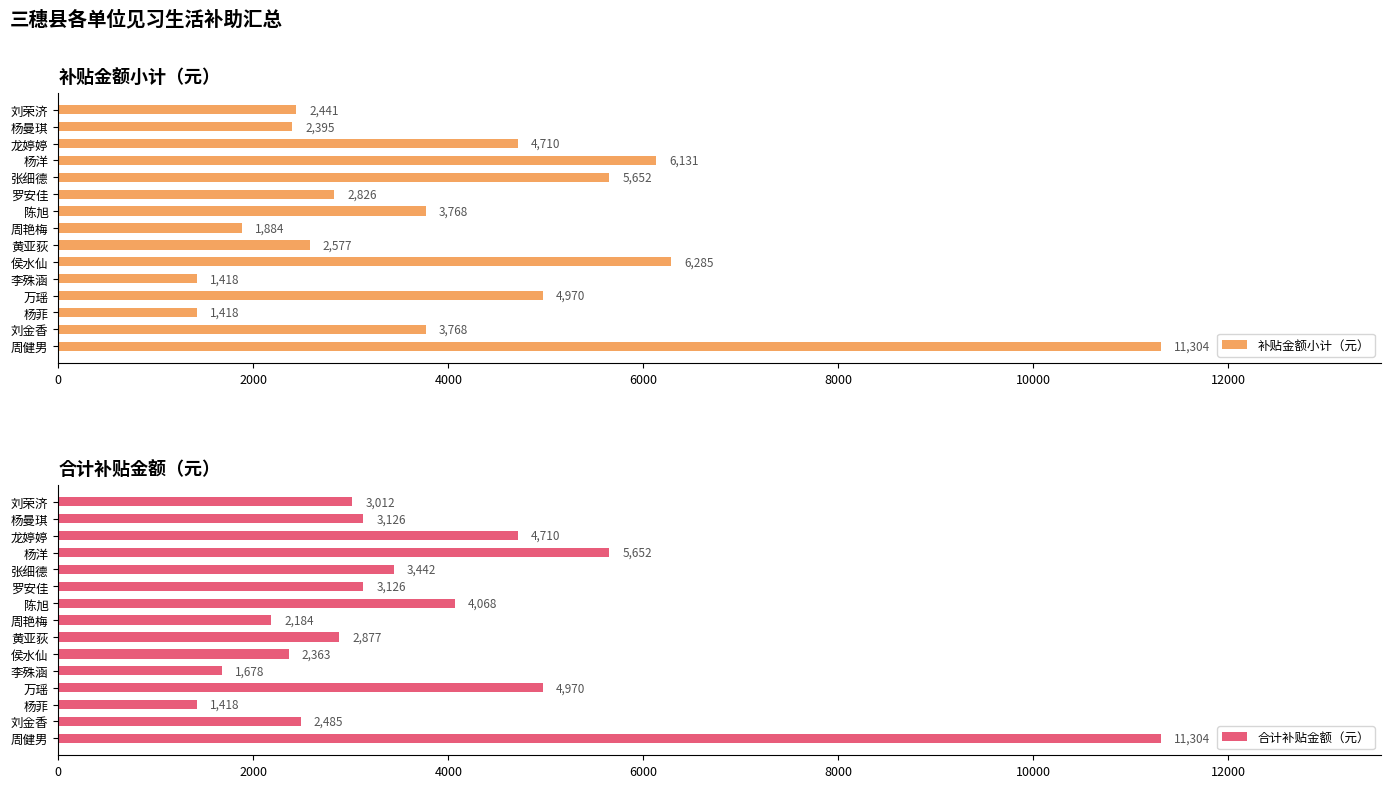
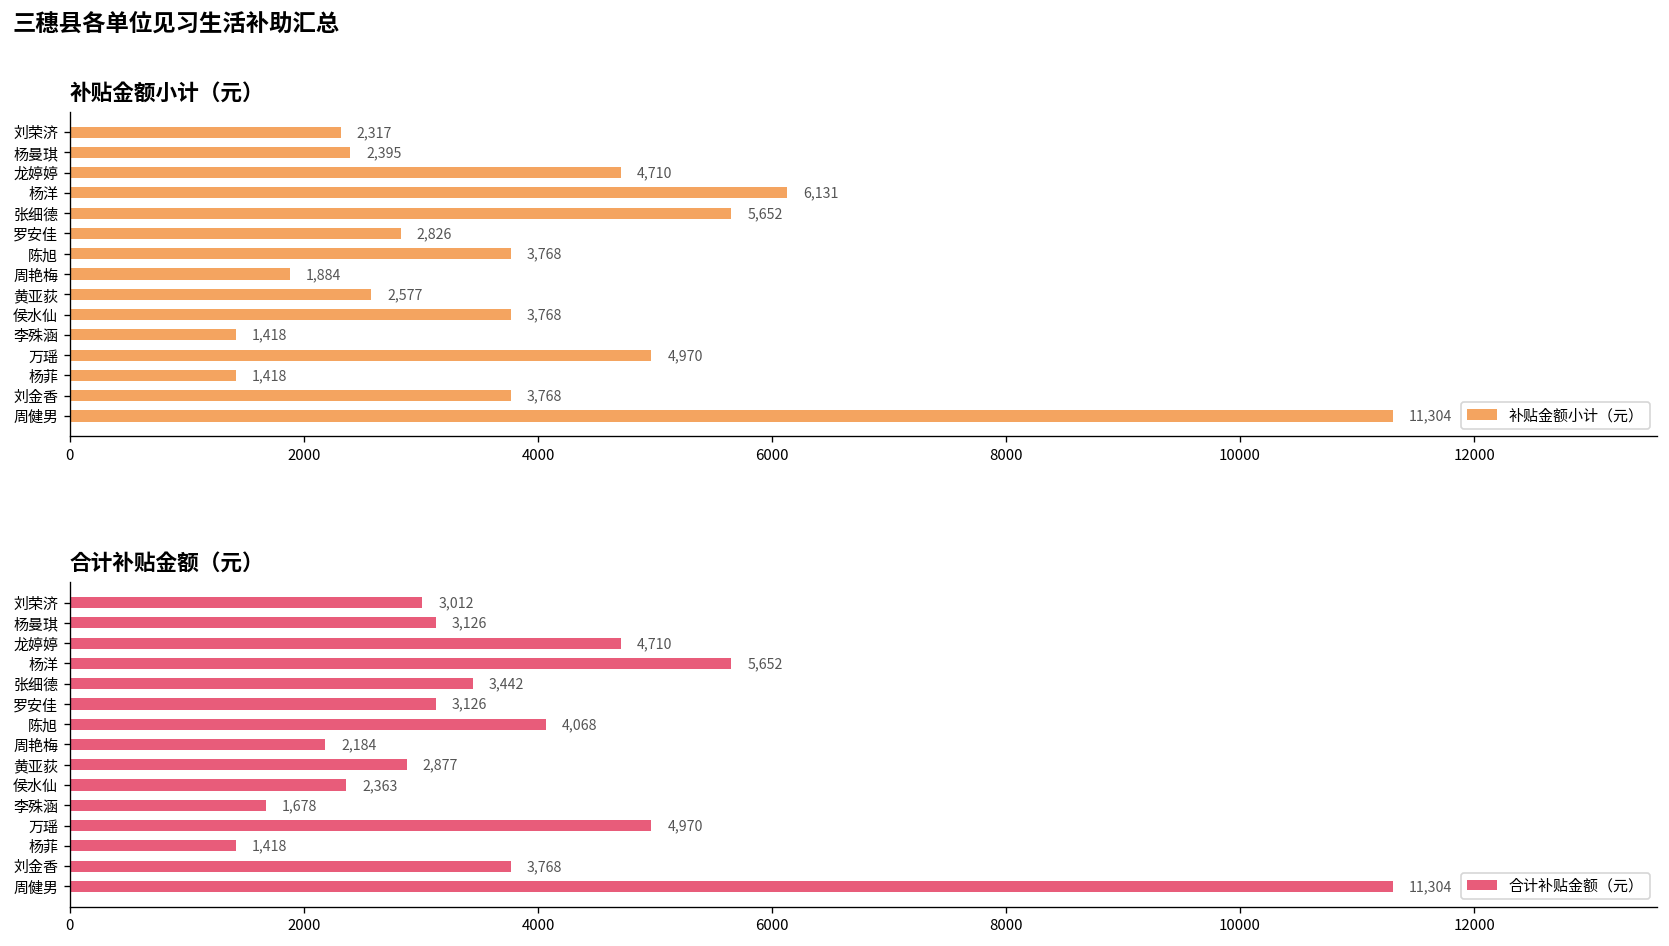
  {
    "补贴金额小计（元）": {
-     "刘荣济": "2,441",
+     "刘荣济": "2,317",
      "杨曼琪": "2,395",
      "龙婷婷": "4,710",
      "杨洋": "6,131",
      "张细德": "5,652",
      "罗安佳": "2,826",
      "陈旭": "3,768",
      "周艳梅": "1,884",
      "黄亚荻": "2,577",
-     "侯水仙": "6,285",
+     "侯水仙": "3,768",
      "李殊涵": "1,418",
      "万瑶": "4,970",
      "杨菲": "1,418",
      "刘金香": "3,768",
      "周健男": "11,304"
    },
    "合计补贴金额（元）": {
      "刘荣济": "3,012",
      "杨曼琪": "3,126",
      "龙婷婷": "4,710",
      "杨洋": "5,652",
      "张细德": "3,442",
      "罗安佳": "3,126",
      "陈旭": "4,068",
      "周艳梅": "2,184",
      "黄亚荻": "2,877",
      "侯水仙": "2,363",
      "李殊涵": "1,678",
      "万瑶": "4,970",
      "杨菲": "1,418",
-     "刘金香": "2,485",
+     "刘金香": "3,768",
      "周健男": "11,304"
    }
  }
